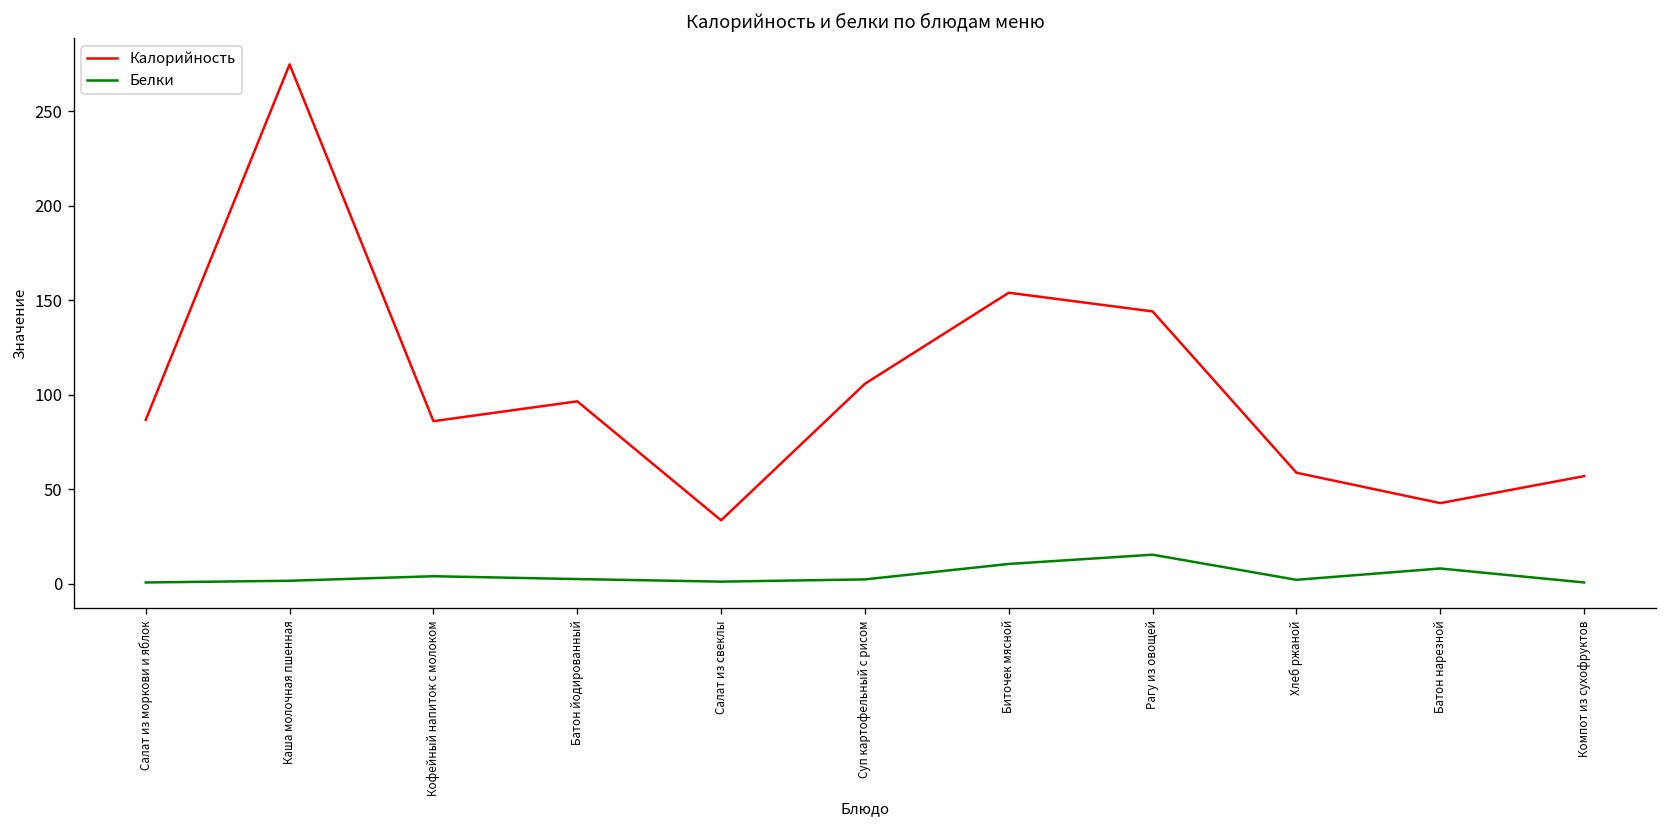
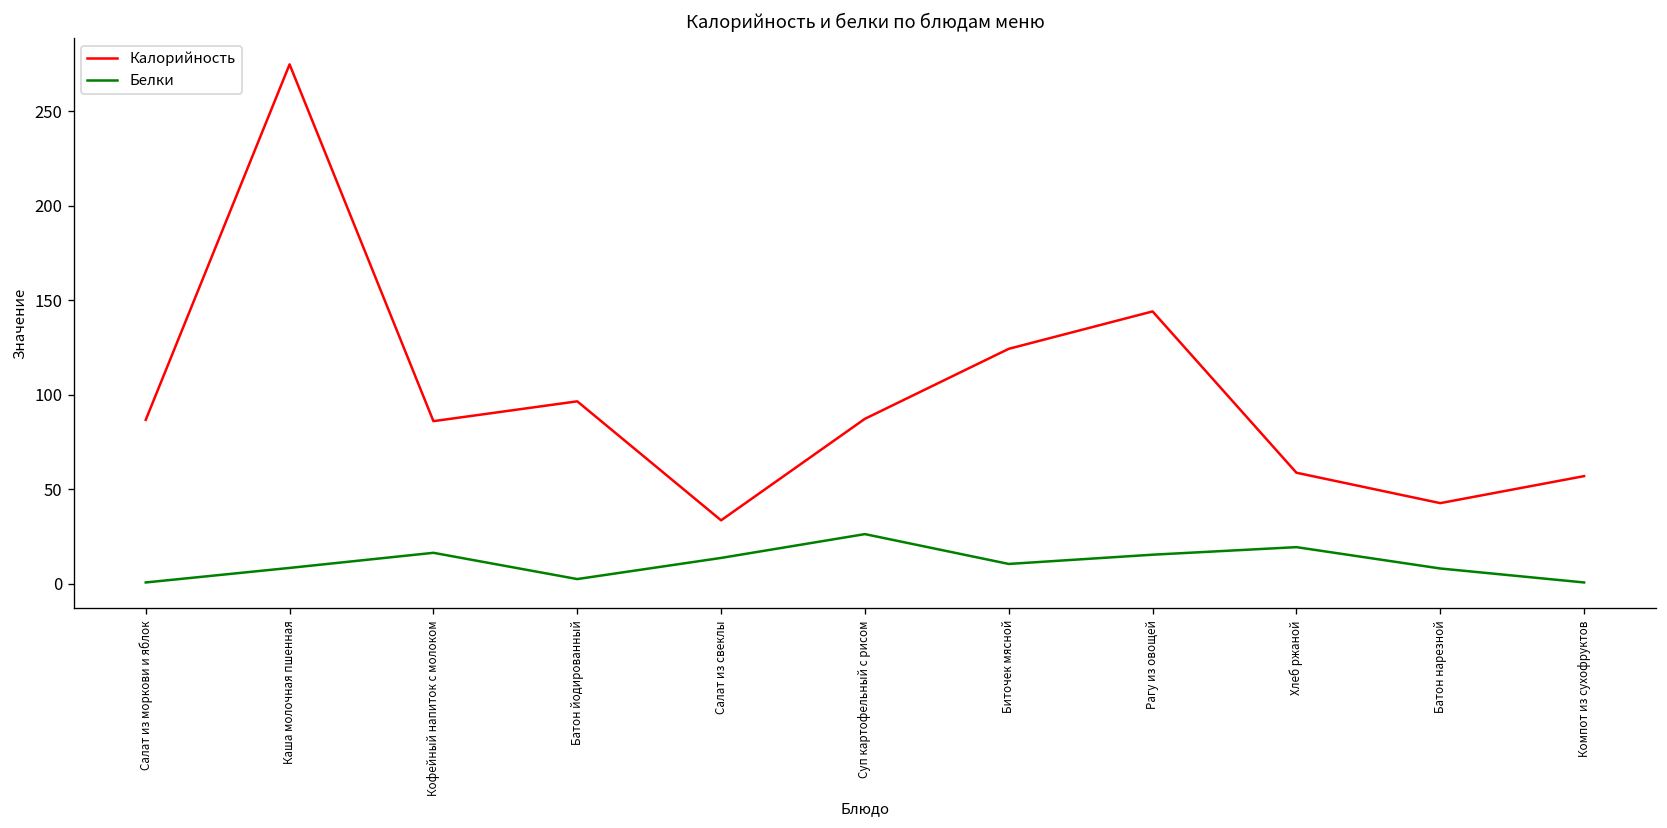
  {
    "Калорийность": {
      "Салат из моркови и яблок": 87,
      "Каша молочная пшенная": 275,
      "Кофейный напиток с молоком": 86,
      "Батон йодированный": 97,
      "Салат из свеклы": 34,
-     "Суп картофельный с рисом": 106,
-     "Биточек мясной": 154,
+     "Суп картофельный с рисом": 87,
+     "Биточек мясной": 124,
      "Рагу из овощей": 144,
      "Хлеб ржаной": 59,
      "Батон нарезной": 43,
      "Компот из сухофруктов": 57
    },
    "Белки": {
      "Салат из моркови и яблок": 1,
-     "Каша молочная пшенная": 2,
-     "Кофейный напиток с молоком": 4,
+     "Каша молочная пшенная": 8,
+     "Кофейный напиток с молоком": 16,
      "Батон йодированный": 2,
-     "Салат из свеклы": 1,
-     "Суп картофельный с рисом": 2,
+     "Салат из свеклы": 14,
+     "Суп картофельный с рисом": 26,
      "Биточек мясной": 10,
      "Рагу из овощей": 15,
-     "Хлеб ржаной": 2,
+     "Хлеб ржаной": 19,
      "Батон нарезной": 8,
      "Компот из сухофруктов": 1
    }
  }
